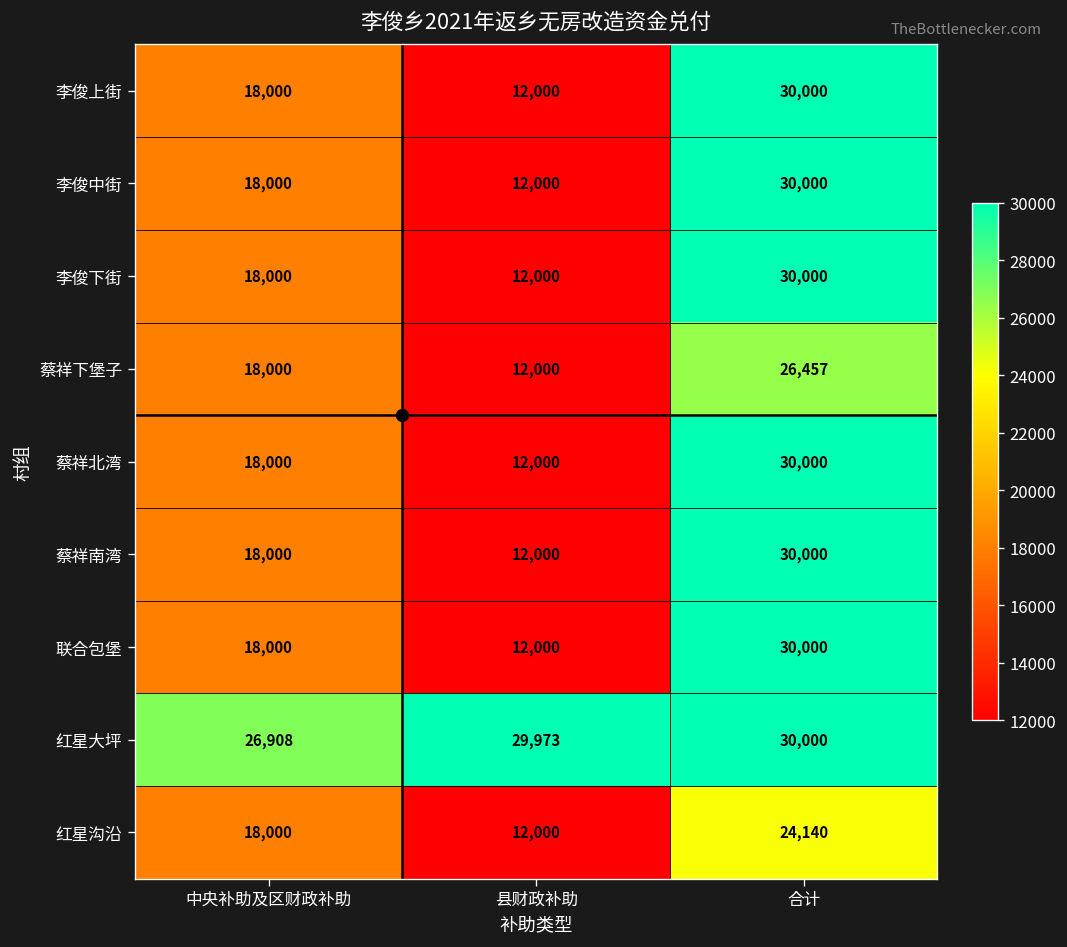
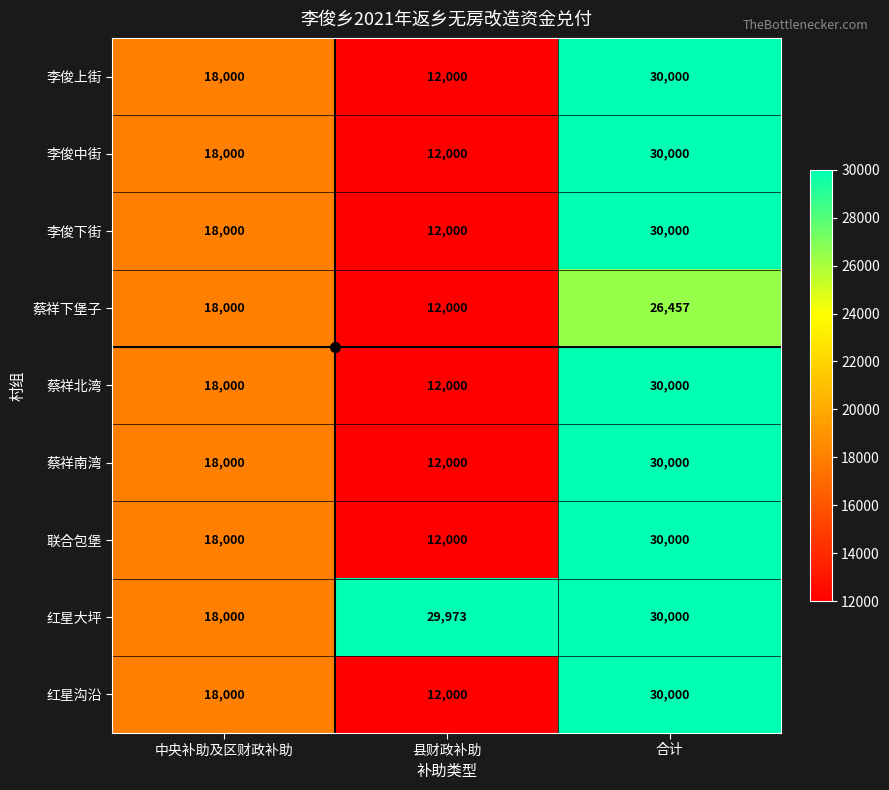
  {
    "李俊上街": {
      "中央补助及区财政补助": "18,000",
      "县财政补助": "12,000",
      "合计": "30,000"
    },
    "李俊中街": {
      "中央补助及区财政补助": "18,000",
      "县财政补助": "12,000",
      "合计": "30,000"
    },
    "李俊下街": {
      "中央补助及区财政补助": "18,000",
      "县财政补助": "12,000",
      "合计": "30,000"
    },
    "蔡祥下堡子": {
      "中央补助及区财政补助": "18,000",
      "县财政补助": "12,000",
      "合计": "26,457"
    },
    "蔡祥北湾": {
      "中央补助及区财政补助": "18,000",
      "县财政补助": "12,000",
      "合计": "30,000"
    },
    "蔡祥南湾": {
      "中央补助及区财政补助": "18,000",
      "县财政补助": "12,000",
      "合计": "30,000"
    },
    "联合包堡": {
      "中央补助及区财政补助": "18,000",
      "县财政补助": "12,000",
      "合计": "30,000"
    },
    "红星大坪": {
-     "中央补助及区财政补助": "26,908",
+     "中央补助及区财政补助": "18,000",
      "县财政补助": "29,973",
      "合计": "30,000"
    },
    "红星沟沿": {
      "中央补助及区财政补助": "18,000",
      "县财政补助": "12,000",
-     "合计": "24,140"
+     "合计": "30,000"
    }
  }
